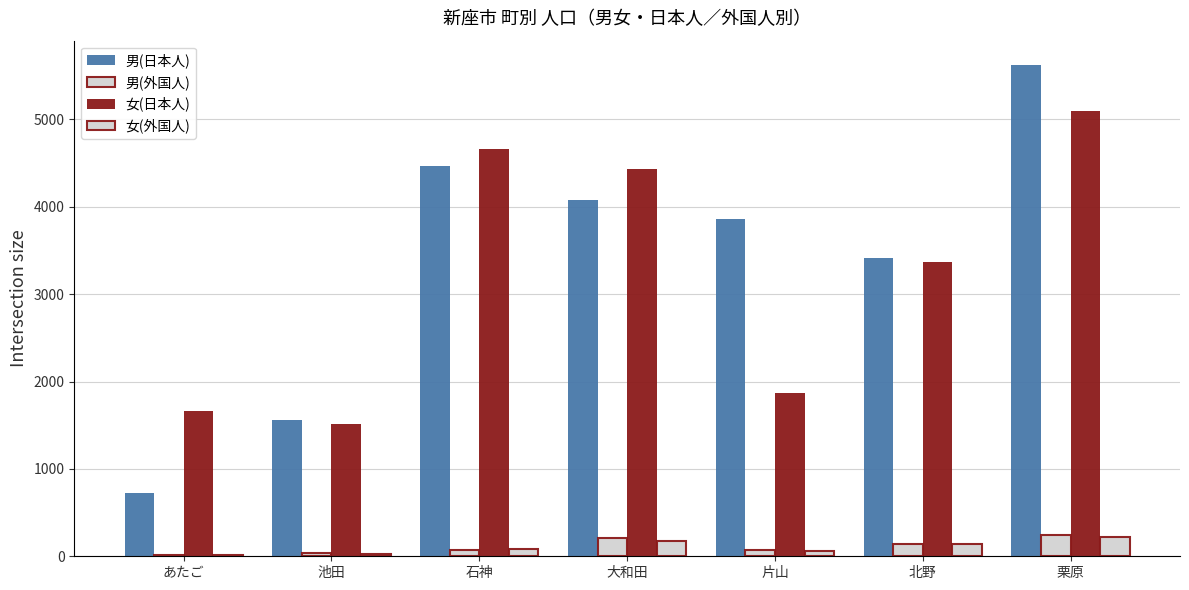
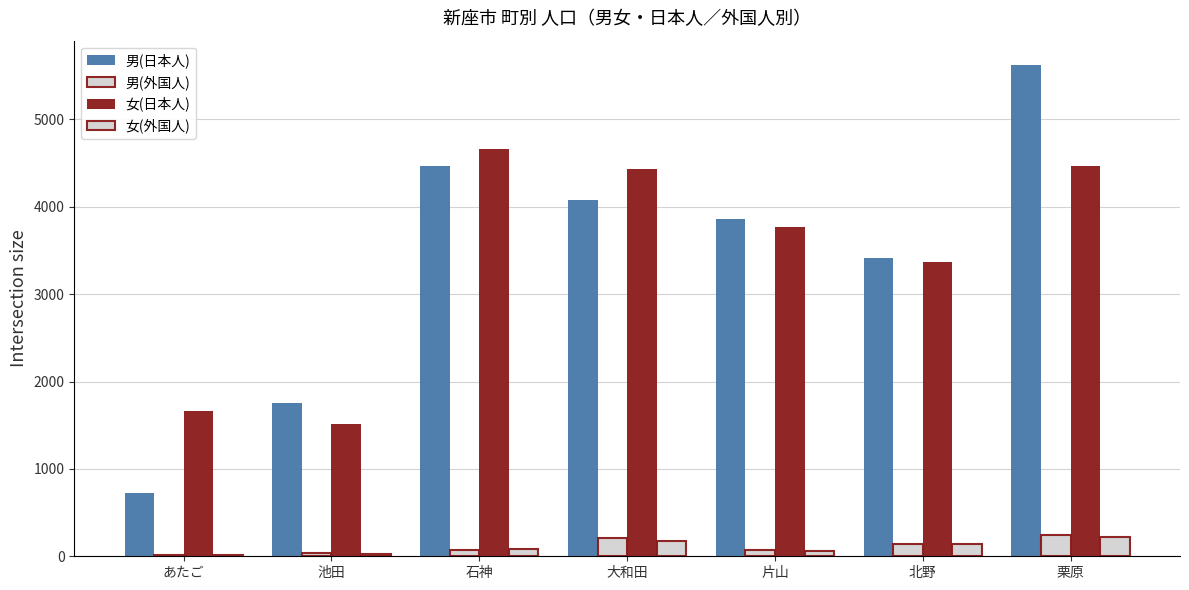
  {
    "男(日本人)": {
      "あたご": 700,
-     "池田": 1600,
+     "池田": 1800,
      "石神": 4500,
      "大和田": 4100,
      "片山": 3900,
      "北野": 3400,
      "栗原": 5600
    },
    "女(日本人)": {
      "あたご": 1700,
      "池田": 1500,
      "石神": 4700,
      "大和田": 4400,
-     "片山": 1900,
+     "片山": 3800,
      "北野": 3400,
-     "栗原": 5100
+     "栗原": 4500
    }
  }
